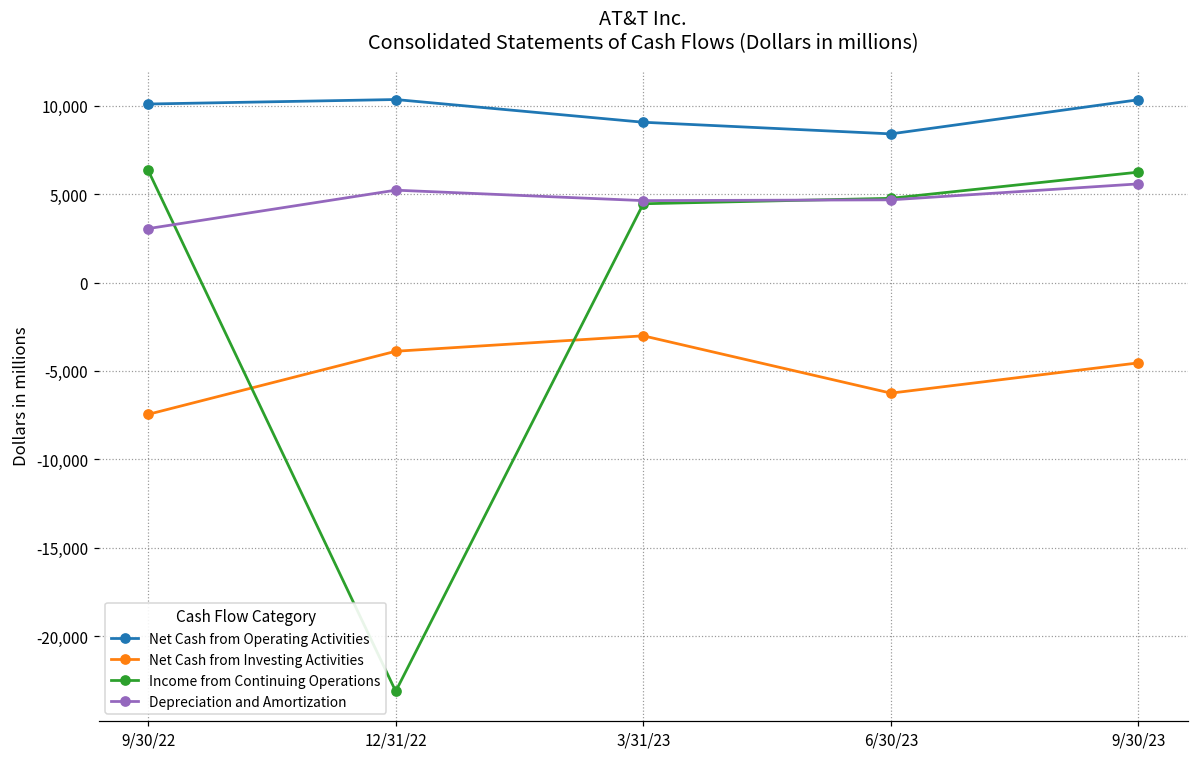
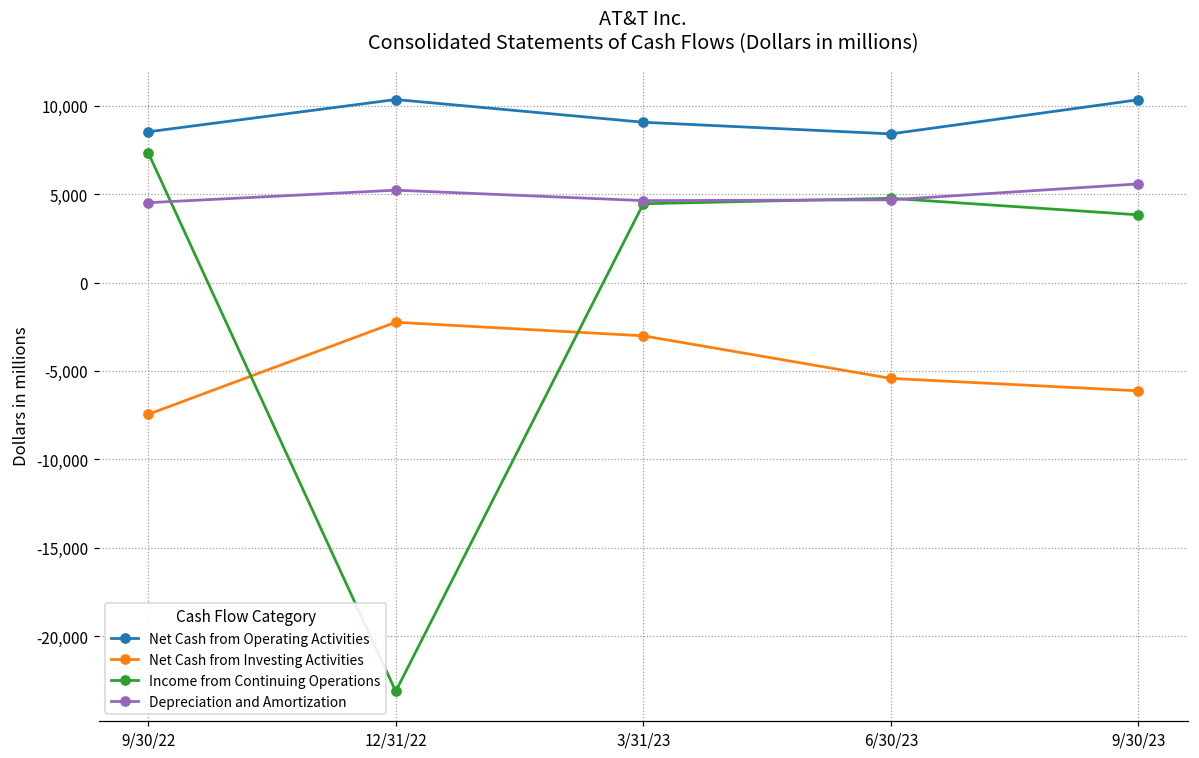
  {
    "Net Cash from Operating Activities": {
-     "9/30/22": "10,100",
+     "9/30/22": "8,500",
      "12/31/22": "10,300",
      "3/31/23": "9,100",
      "6/30/23": "8,400",
      "9/30/23": "10,300"
    },
    "Net Cash from Investing Activities": {
      "9/30/22": "-7,500",
-     "12/31/22": "-3,900",
+     "12/31/22": "-2,200",
      "3/31/23": "-3,000",
-     "6/30/23": "-6,300",
-     "9/30/23": "-4,500"
+     "6/30/23": "-5,400",
+     "9/30/23": "-6,100"
    },
    "Income from Continuing Operations": {
-     "9/30/22": "6,300",
+     "9/30/22": "7,300",
      "12/31/22": "-23,100",
      "3/31/23": "4,500",
-     "9/30/23": "6,200"
+     "9/30/23": "3,800"
    },
    "Depreciation and Amortization": {
-     "9/30/22": "3,000",
+     "9/30/22": "4,500",
      "12/31/22": "5,200",
      "3/31/23": "4,600",
      "9/30/23": "5,600"
    }
  }
